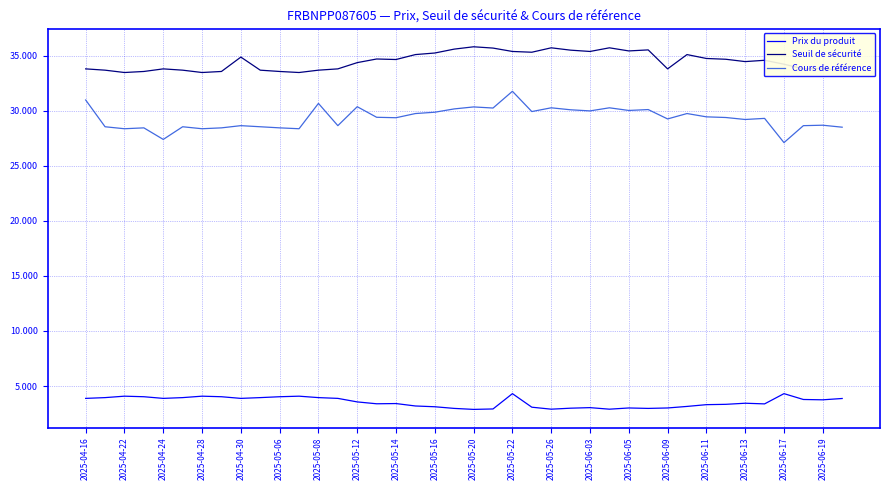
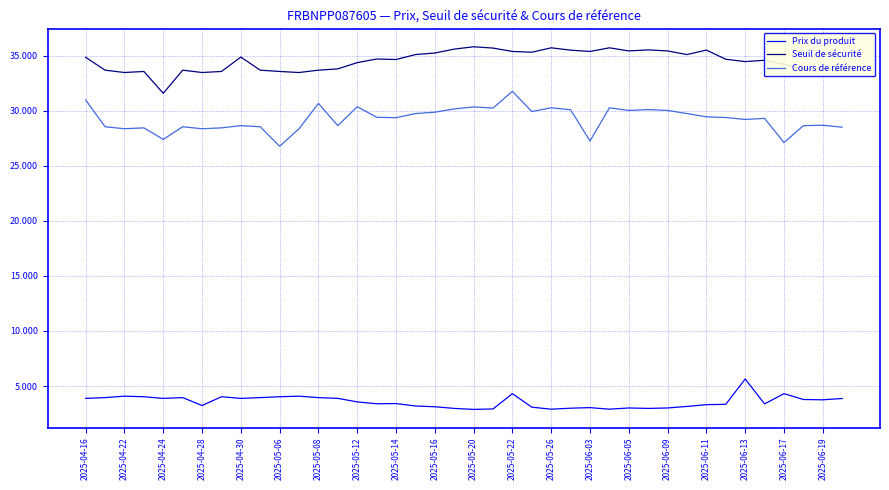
  {
    "Prix du produit": {
      "2025-04-16": 3.9,
      "2025-04-22": 4.1,
      "2025-04-24": 3.9,
-     "2025-04-28": 4.1,
+     "2025-04-28": 3.2,
      "2025-04-30": 3.9,
      "2025-05-06": 4.0,
      "2025-05-08": 4.0,
      "2025-05-12": 3.6,
      "2025-05-14": 3.4,
      "2025-05-16": 3.1,
      "2025-05-20": 2.9,
      "2025-05-22": 4.3,
      "2025-05-26": 2.9,
      "2025-06-03": 3.0,
      "2025-06-05": 3.0,
      "2025-06-09": 3.0,
      "2025-06-11": 3.3,
-     "2025-06-13": 3.4,
+     "2025-06-13": 5.6,
      "2025-06-17": 4.3,
      "2025-06-19": 3.8
    },
    "Seuil de sécurité": {
-     "2025-04-16": 33.8,
+     "2025-04-16": 34.8,
      "2025-04-22": 33.5,
-     "2025-04-24": 33.8,
+     "2025-04-24": 31.6,
      "2025-04-28": 33.5,
      "2025-04-30": 34.9,
      "2025-05-06": 33.6,
      "2025-05-08": 33.7,
      "2025-05-12": 34.4,
      "2025-05-14": 34.6,
      "2025-05-16": 35.2,
      "2025-05-20": 35.8,
      "2025-05-22": 35.4,
      "2025-05-26": 35.7,
      "2025-06-03": 35.4,
      "2025-06-05": 35.4,
-     "2025-06-09": 33.8,
-     "2025-06-11": 34.7,
+     "2025-06-09": 35.4,
+     "2025-06-11": 35.5,
      "2025-06-13": 34.5
    },
    "Cours de référence": {
      "2025-04-16": 31.0,
      "2025-04-22": 28.4,
      "2025-04-24": 27.4,
      "2025-04-28": 28.4,
      "2025-04-30": 28.6,
-     "2025-05-06": 28.4,
+     "2025-05-06": 26.8,
      "2025-05-08": 30.7,
      "2025-05-12": 30.4,
      "2025-05-14": 29.4,
      "2025-05-16": 29.9,
      "2025-05-20": 30.3,
      "2025-05-22": 31.8,
      "2025-05-26": 30.3,
-     "2025-06-03": 30.0,
+     "2025-06-03": 27.3,
      "2025-06-05": 30.0,
-     "2025-06-09": 29.3,
+     "2025-06-09": 30.0,
      "2025-06-11": 29.4,
      "2025-06-13": 29.2,
      "2025-06-17": 27.1,
      "2025-06-19": 28.7
    }
  }
